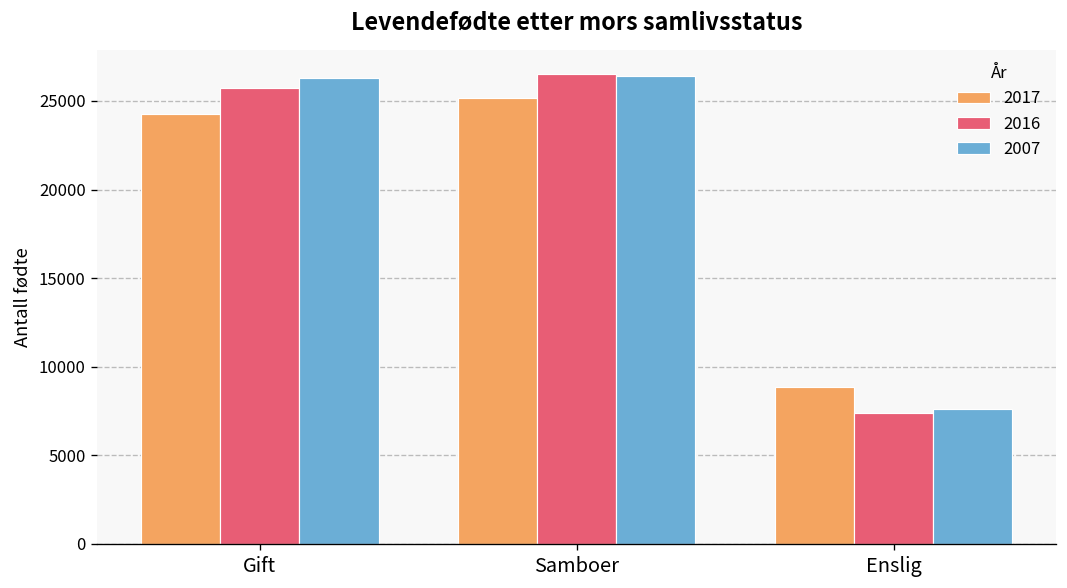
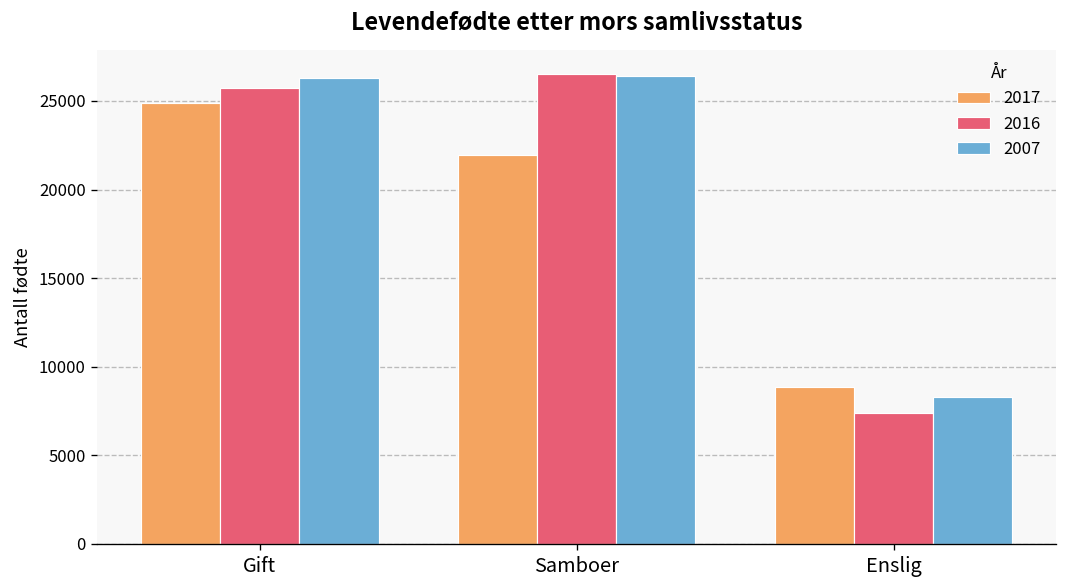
  {
    "2017": {
-     "Gift": 24300,
-     "Samboer": 25200,
+     "Gift": 24900,
+     "Samboer": 21900,
      "Enslig": 8800
    },
    "2016": {
      "Gift": 25700,
      "Samboer": 26500,
      "Enslig": 7400
    },
    "2007": {
      "Gift": 26300,
      "Samboer": 26400,
-     "Enslig": 7600
+     "Enslig": 8300
    }
  }
